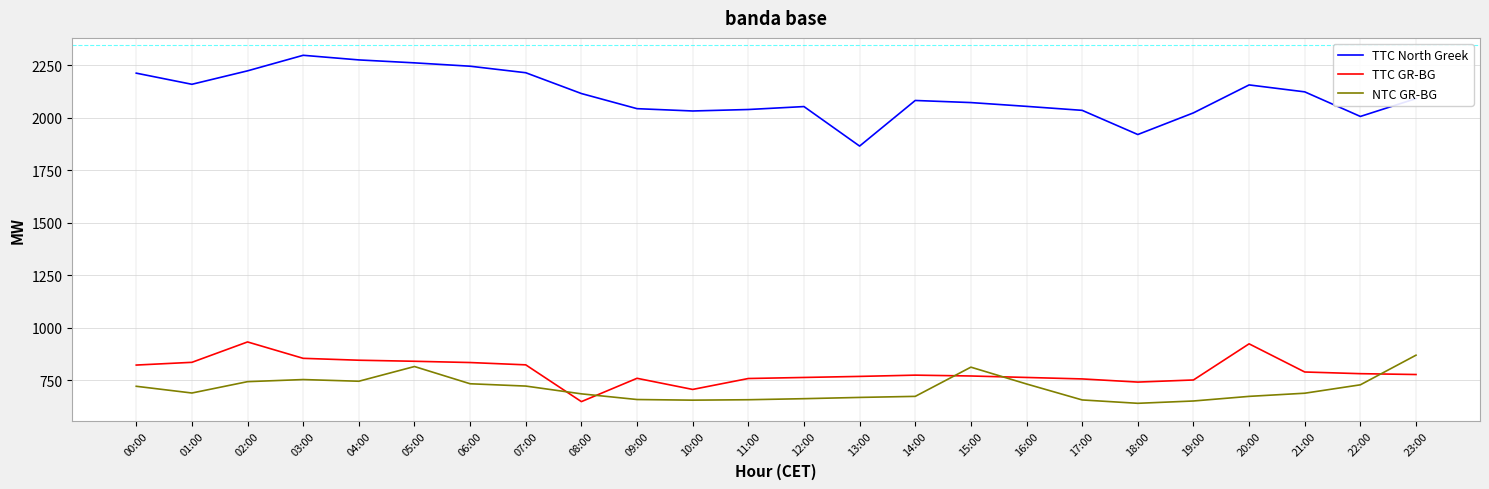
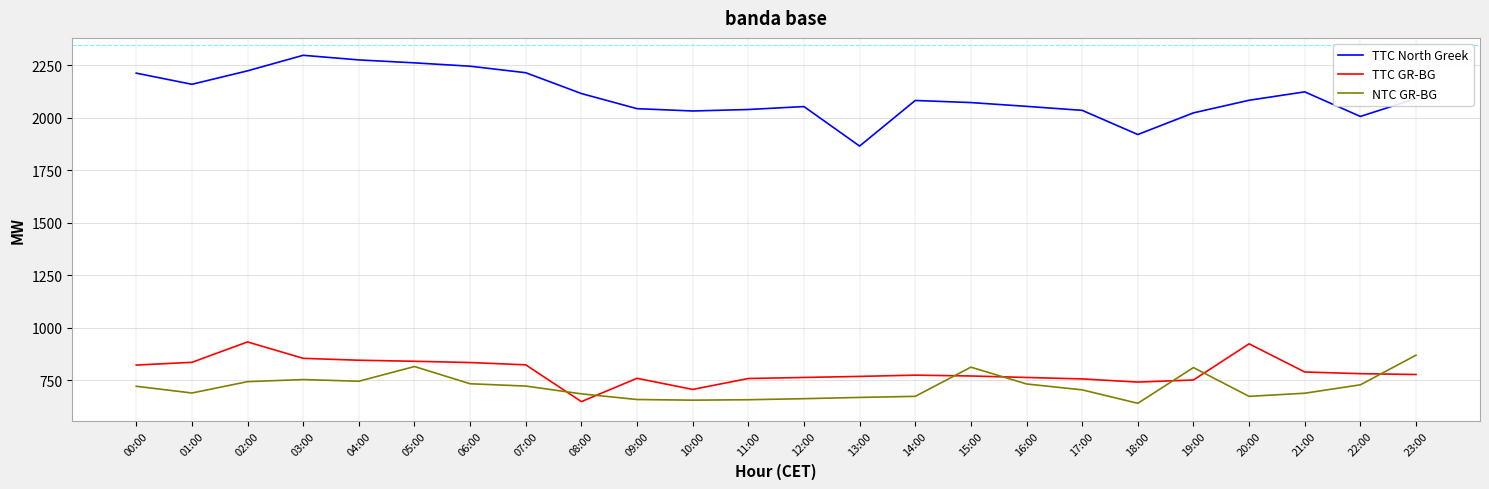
  {
    "TTC North Greek": {
      "00:00": 2210,
      "01:00": 2160,
      "02:00": 2220,
      "03:00": 2300,
      "04:00": 2280,
      "05:00": 2260,
      "06:00": 2250,
      "07:00": 2210,
      "08:00": 2120,
      "09:00": 2040,
      "10:00": 2030,
      "11:00": 2040,
      "12:00": 2050,
      "13:00": 1870,
      "14:00": 2080,
      "15:00": 2070,
      "16:00": 2050,
      "17:00": 2040,
      "18:00": 1920,
      "19:00": 2020,
-     "20:00": 2160,
+     "20:00": 2080,
      "21:00": 2120,
      "22:00": 2010
    },
    "TTC GR-BG": {
      "00:00": 820,
      "01:00": 840,
      "02:00": 930,
      "03:00": 860,
      "04:00": 850,
      "05:00": 840,
      "06:00": 840,
      "07:00": 820,
      "08:00": 650,
      "09:00": 760,
      "10:00": 710,
      "11:00": 760,
      "12:00": 760,
      "13:00": 770,
      "14:00": 780,
      "15:00": 770,
      "16:00": 760,
      "17:00": 760,
      "18:00": 740,
      "19:00": 750,
      "20:00": 920,
      "21:00": 790,
      "22:00": 780,
      "23:00": 780
    },
    "NTC GR-BG": {
      "00:00": 720,
      "01:00": 690,
      "02:00": 740,
      "03:00": 750,
      "04:00": 750,
      "05:00": 820,
      "06:00": 730,
      "07:00": 720,
      "08:00": 690,
      "09:00": 660,
      "10:00": 660,
      "11:00": 660,
      "12:00": 660,
      "13:00": 670,
      "14:00": 670,
      "15:00": 810,
      "16:00": 730,
-     "17:00": 660,
+     "17:00": 710,
      "18:00": 640,
-     "19:00": 650,
+     "19:00": 810,
      "20:00": 670,
      "21:00": 690,
      "22:00": 730,
      "23:00": 870
    }
  }
